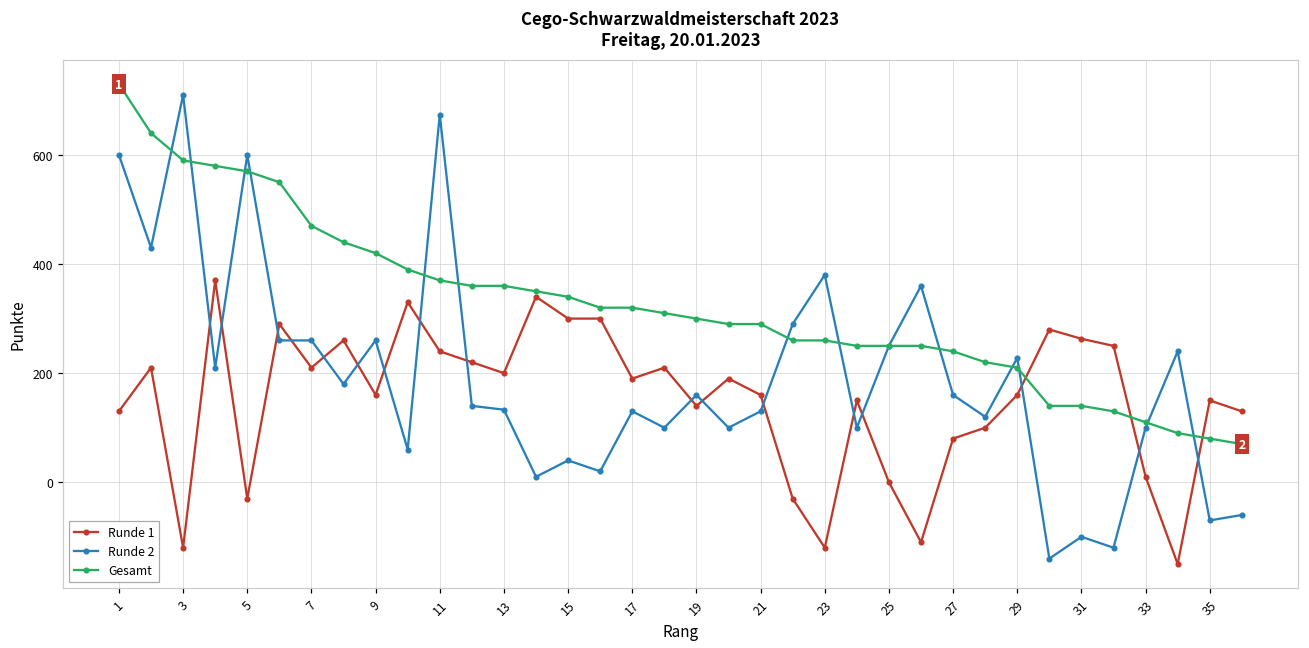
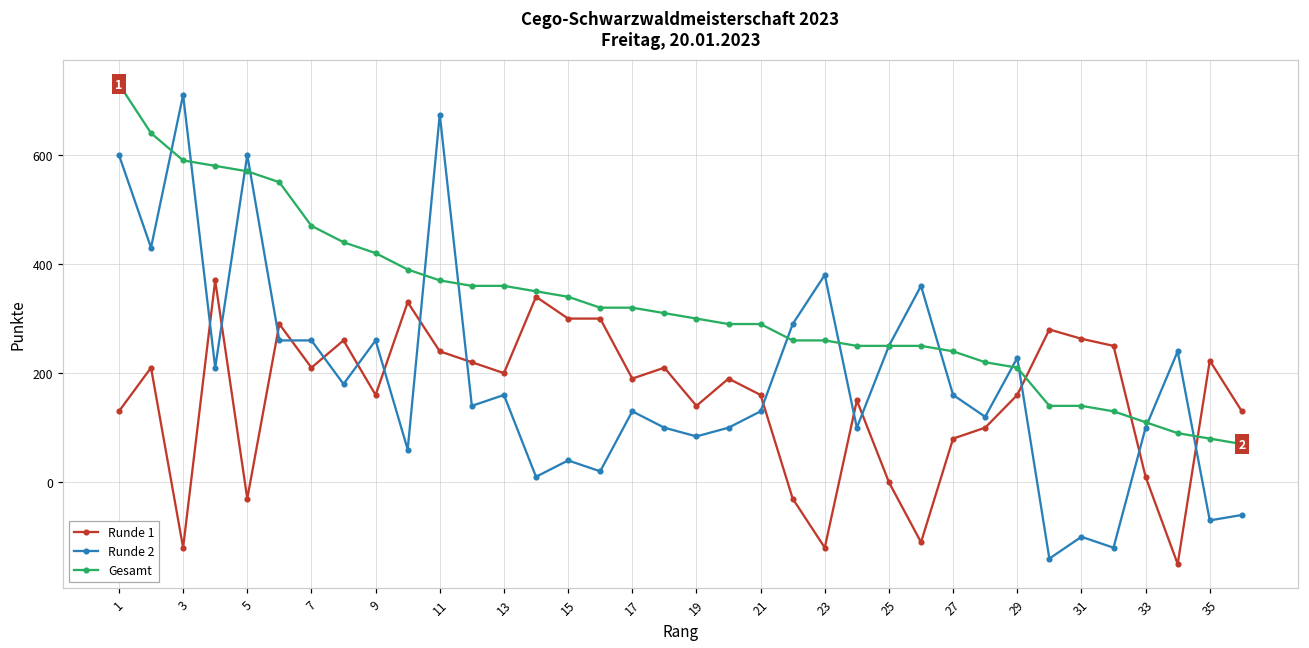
  {
    "Runde 1": {
      "1": 130,
      "3": -120,
      "5": -30,
      "7": 210,
      "9": 160,
      "11": 240,
      "13": 200,
      "15": 300,
      "17": 190,
      "19": 140,
      "21": 160,
      "23": -120,
      "25": 0,
      "27": 80,
      "29": 160,
      "31": 260,
      "33": 10,
-     "35": 150
+     "35": 220
    },
    "Runde 2": {
      "1": 600,
      "3": 710,
      "5": 600,
      "7": 260,
      "9": 260,
      "11": 670,
-     "13": 130,
+     "13": 160,
      "15": 40,
      "17": 130,
-     "19": 160,
+     "19": 80,
      "21": 130,
      "23": 380,
      "27": 160,
      "29": 230,
      "31": -100,
      "33": 100,
      "35": -70
    },
    "Gesamt": {
      "3": 590,
      "5": 570,
      "7": 470,
      "9": 420,
      "11": 370,
      "13": 360,
      "15": 340,
      "17": 320,
      "19": 300,
      "21": 290,
      "23": 260,
      "27": 240,
      "29": 210,
      "31": 140,
      "33": 110,
      "35": 80
    }
  }
